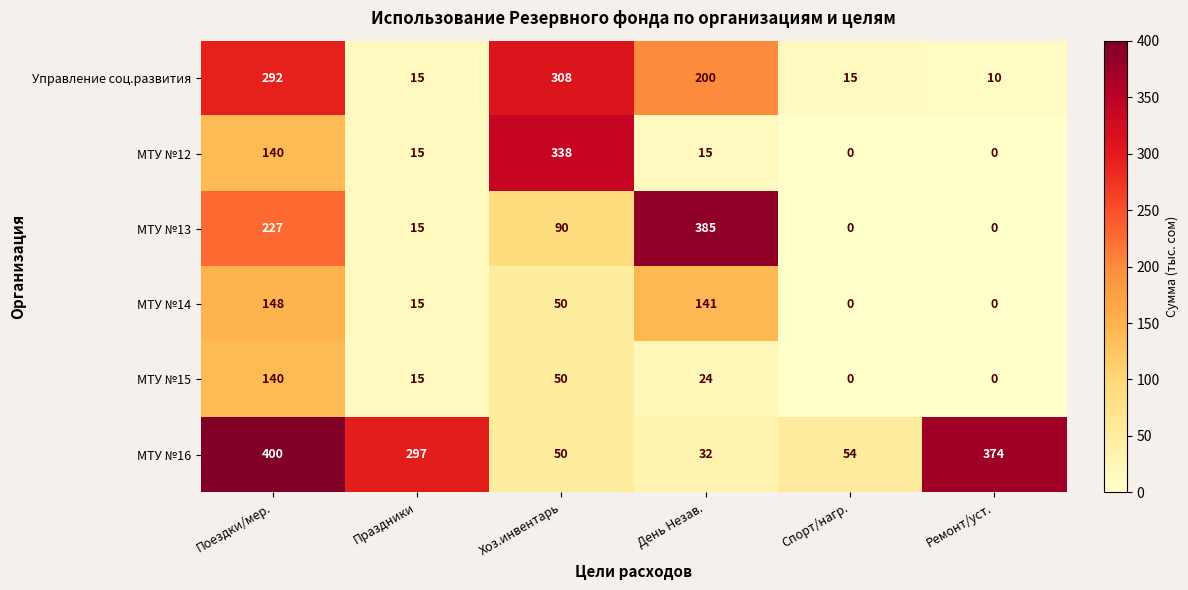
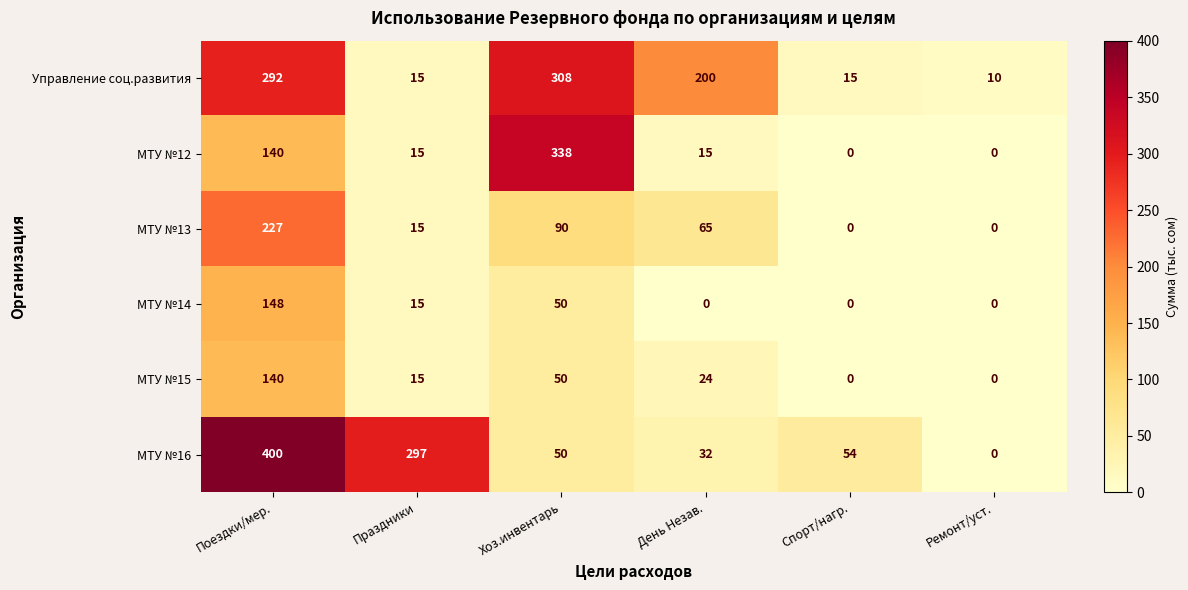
  {
    "Управление соц.развития": {
      "Поездки/мер.": 292,
      "Праздники": 15,
      "Хоз.инвентарь": 308,
      "День Незав.": 200,
      "Спорт/нагр.": 15,
      "Ремонт/уст.": 10
    },
    "МТУ №12": {
      "Поездки/мер.": 140,
      "Праздники": 15,
      "Хоз.инвентарь": 338,
      "День Незав.": 15,
      "Спорт/нагр.": 0,
      "Ремонт/уст.": 0
    },
    "МТУ №13": {
      "Поездки/мер.": 227,
      "Праздники": 15,
      "Хоз.инвентарь": 90,
-     "День Незав.": 385,
+     "День Незав.": 65,
      "Спорт/нагр.": 0,
      "Ремонт/уст.": 0
    },
    "МТУ №14": {
      "Поездки/мер.": 148,
      "Праздники": 15,
      "Хоз.инвентарь": 50,
-     "День Незав.": 141,
+     "День Незав.": 0,
      "Спорт/нагр.": 0,
      "Ремонт/уст.": 0
    },
    "МТУ №15": {
      "Поездки/мер.": 140,
      "Праздники": 15,
      "Хоз.инвентарь": 50,
      "День Незав.": 24,
      "Спорт/нагр.": 0,
      "Ремонт/уст.": 0
    },
    "МТУ №16": {
      "Поездки/мер.": 400,
      "Праздники": 297,
      "Хоз.инвентарь": 50,
      "День Незав.": 32,
      "Спорт/нагр.": 54,
-     "Ремонт/уст.": 374
+     "Ремонт/уст.": 0
    }
  }
